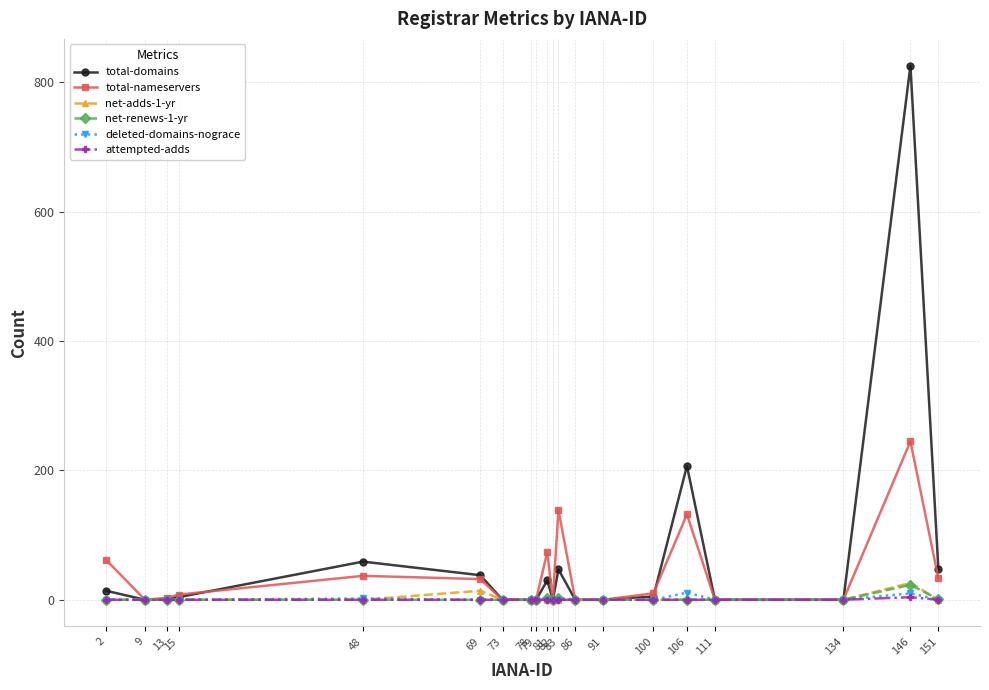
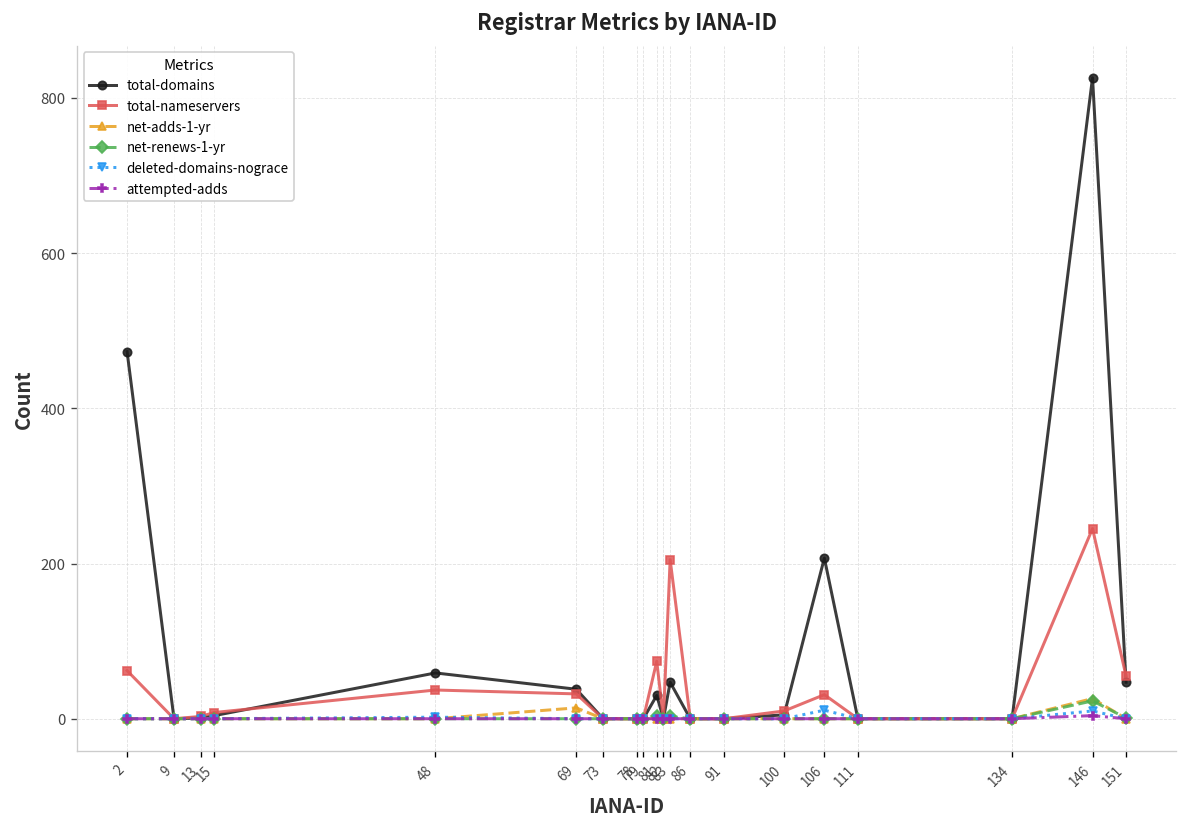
  {
    "total-domains": {
-     "2": 10,
+     "2": 470,
      "15": 0,
      "48": 60,
      "69": 40,
      "81": 30,
      "83": 50,
      "100": 10,
      "106": 210,
      "146": 830,
      "151": 50
    },
    "total-nameservers": {
      "2": 60,
      "15": 10,
      "48": 40,
      "69": 30,
      "81": 70,
-     "83": 140,
+     "83": 210,
      "100": 10,
-     "106": 130,
+     "106": 30,
      "146": 250,
-     "151": 30
+     "151": 60
    },
    "net-adds-1-yr": {
      "69": 10
    },
    "deleted-domains-nograce": {
      "106": 10,
      "146": 10
    },
    "attempted-adds": {
      "146": 0
    }
  }
